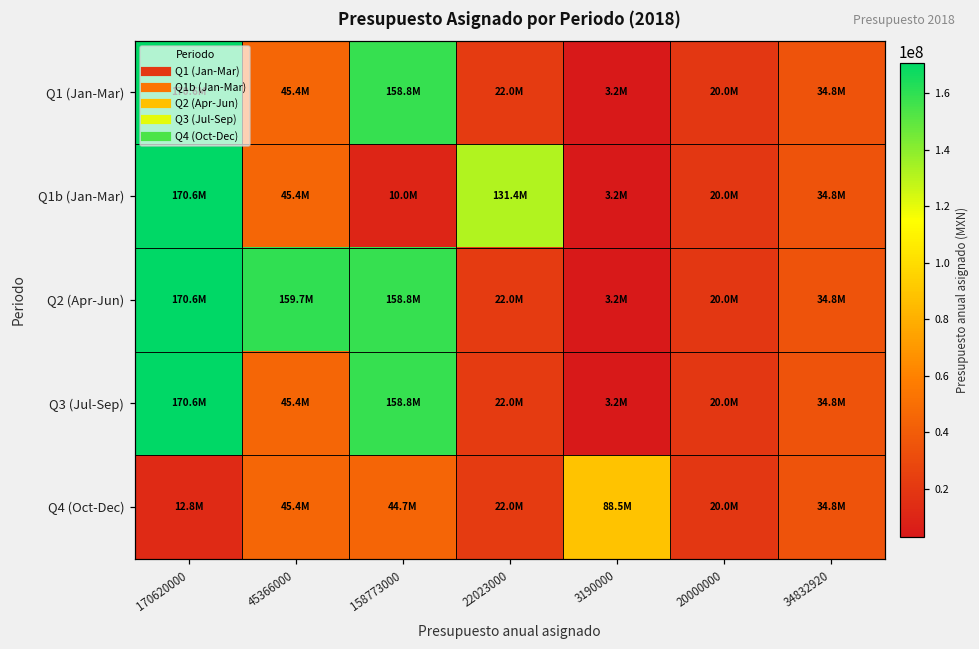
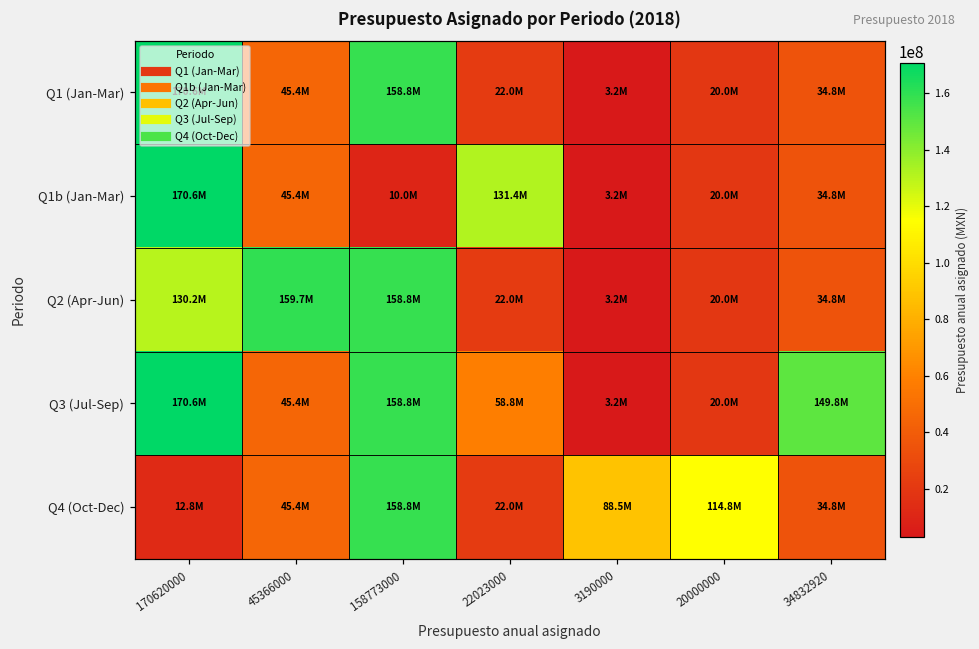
  {
    "Q1 (Jan-Mar)": {
      "45366000": "45.4M",
      "158773000": "158.8M",
      "22023000": "22.0M",
      "3190000": "3.2M",
      "20000000": "20.0M",
      "34832920": "34.8M"
    },
    "Q1b (Jan-Mar)": {
      "170620000": "170.6M",
      "45366000": "45.4M",
      "158773000": "10.0M",
      "22023000": "131.4M",
      "3190000": "3.2M",
      "20000000": "20.0M",
      "34832920": "34.8M"
    },
    "Q2 (Apr-Jun)": {
-     "170620000": "170.6M",
+     "170620000": "130.2M",
      "45366000": "159.7M",
      "158773000": "158.8M",
      "22023000": "22.0M",
      "3190000": "3.2M",
      "20000000": "20.0M",
      "34832920": "34.8M"
    },
    "Q3 (Jul-Sep)": {
      "170620000": "170.6M",
      "45366000": "45.4M",
      "158773000": "158.8M",
-     "22023000": "22.0M",
+     "22023000": "58.8M",
      "3190000": "3.2M",
      "20000000": "20.0M",
-     "34832920": "34.8M"
+     "34832920": "149.8M"
    },
    "Q4 (Oct-Dec)": {
      "170620000": "12.8M",
      "45366000": "45.4M",
-     "158773000": "44.7M",
+     "158773000": "158.8M",
      "22023000": "22.0M",
      "3190000": "88.5M",
-     "20000000": "20.0M",
+     "20000000": "114.8M",
      "34832920": "34.8M"
    }
  }
